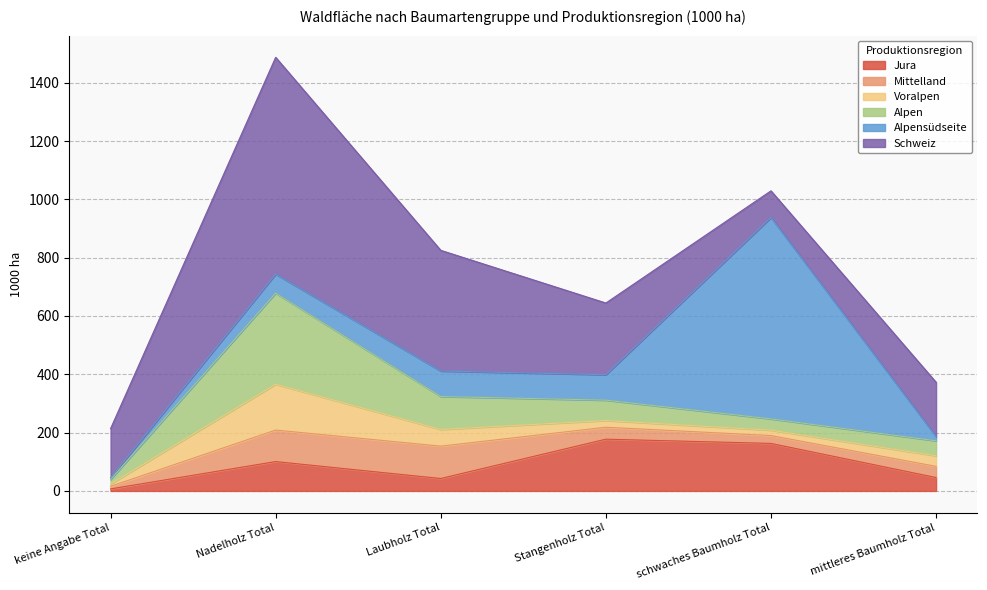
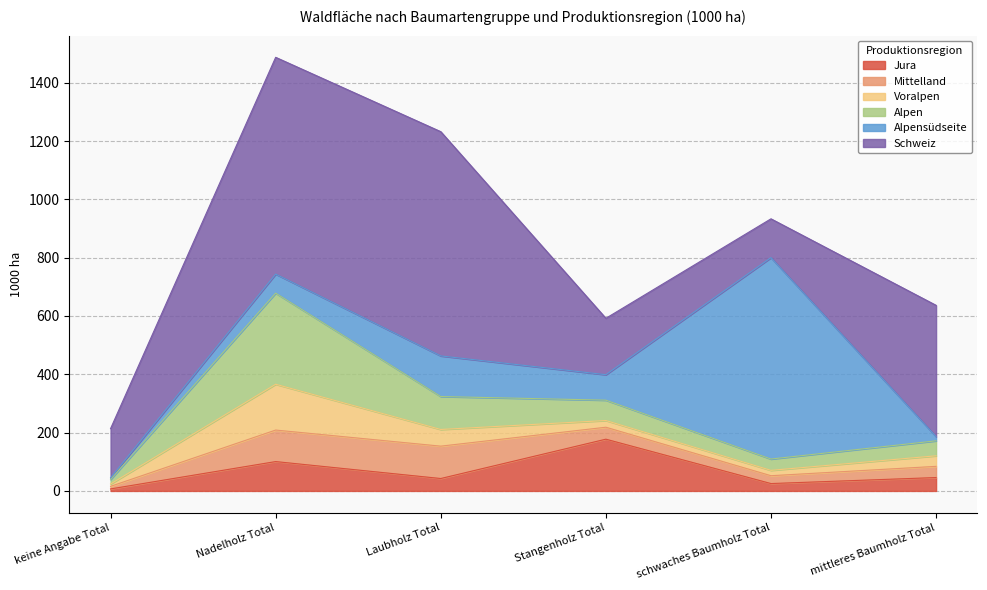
  {
    "Jura": {
      "Nadelholz Total": 100,
      "Laubholz Total": 40,
      "Stangenholz Total": 180,
-     "schwaches Baumholz Total": 160,
+     "schwaches Baumholz Total": 30,
      "mittleres Baumholz Total": 50
    },
    "Alpen": {
      "Nadelholz Total": 310,
      "Laubholz Total": 110,
      "Stangenholz Total": 70,
      "schwaches Baumholz Total": 40,
      "mittleres Baumholz Total": 50
    },
    "Alpensüdseite": {
      "Nadelholz Total": 70,
-     "Laubholz Total": 90,
+     "Laubholz Total": 140,
      "Stangenholz Total": 90,
      "schwaches Baumholz Total": 690,
      "mittleres Baumholz Total": 10
    },
    "Schweiz": {
      "keine Angabe Total": 170,
      "Nadelholz Total": 740,
-     "Laubholz Total": 410,
-     "Stangenholz Total": 250,
-     "schwaches Baumholz Total": 90,
-     "mittleres Baumholz Total": 190
+     "Laubholz Total": 770,
+     "Stangenholz Total": 190,
+     "schwaches Baumholz Total": 130,
+     "mittleres Baumholz Total": 450
    }
  }
